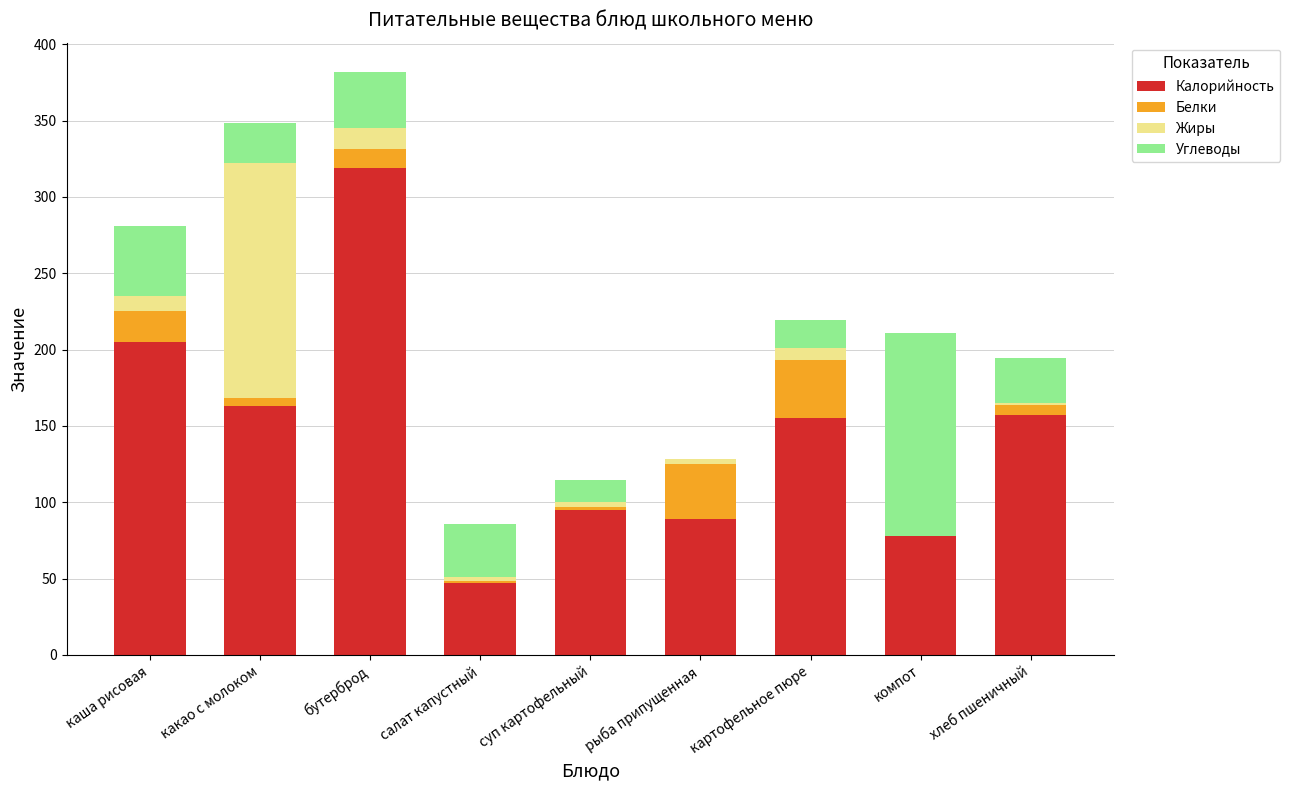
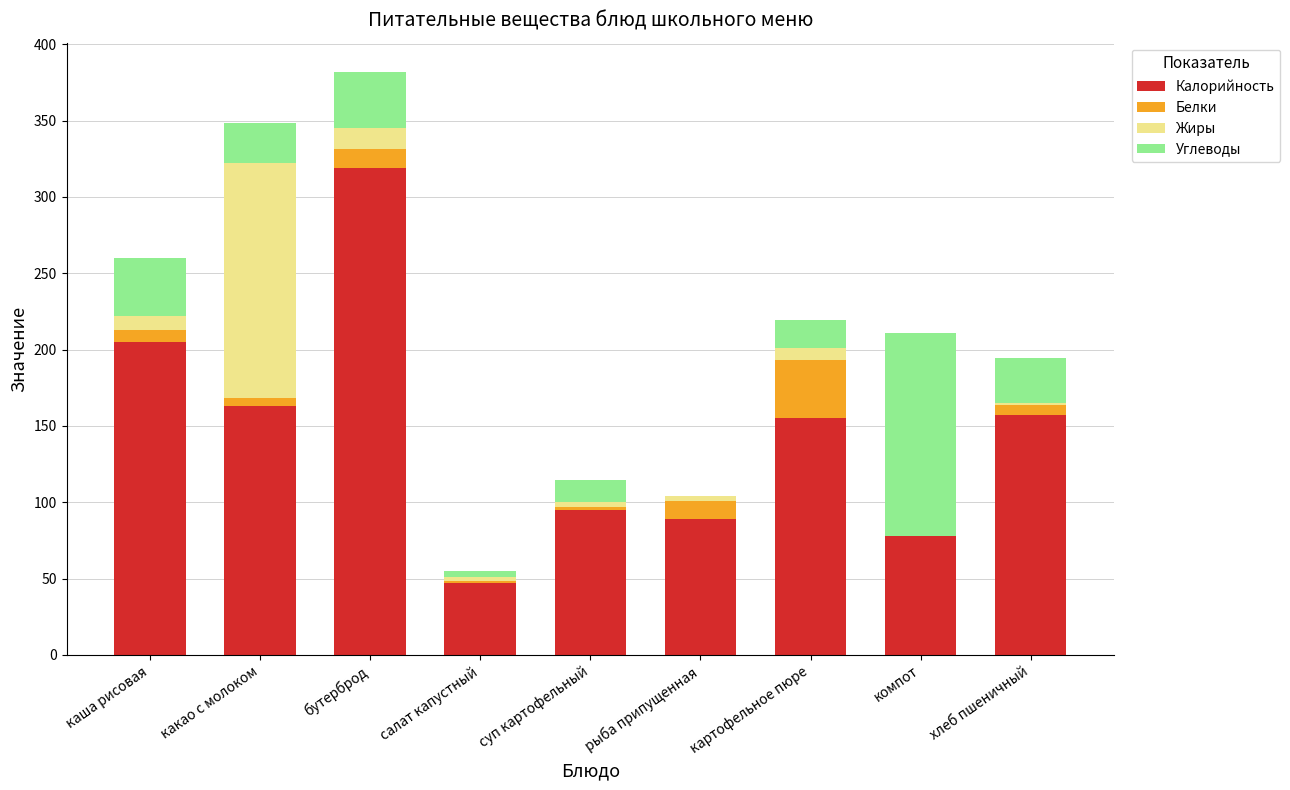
  {
    "Калорийность": {
      "каша рисовая": 205,
      "какао с молоком": 163,
      "бутерброд": 319,
      "салат капустный": 47,
      "суп картофельный": 95,
      "рыба припущенная": 89,
      "картофельное пюре": 155,
      "компот": 78,
      "хлеб пшеничный": 157
    },
    "Белки": {
-     "каша рисовая": 21,
+     "каша рисовая": 8,
      "какао с молоком": 5,
      "бутерброд": 12,
      "суп картофельный": 2,
-     "рыба припущенная": 36,
+     "рыба припущенная": 12,
      "картофельное пюре": 38,
      "хлеб пшеничный": 7
    },
    "Жиры": {
      "каша рисовая": 9,
      "какао с молоком": 154,
      "бутерброд": 13,
      "салат капустный": 3,
      "суп картофельный": 3,
      "рыба припущенная": 3,
      "картофельное пюре": 8,
      "компот": 0
    },
    "Углеводы": {
-     "каша рисовая": 46,
+     "каша рисовая": 38,
      "какао с молоком": 26,
      "бутерброд": 37,
-     "салат капустный": 35,
+     "салат капустный": 4,
      "суп картофельный": 15,
      "рыба припущенная": 0,
      "картофельное пюре": 18,
      "компот": 133,
      "хлеб пшеничный": 30
    }
  }
